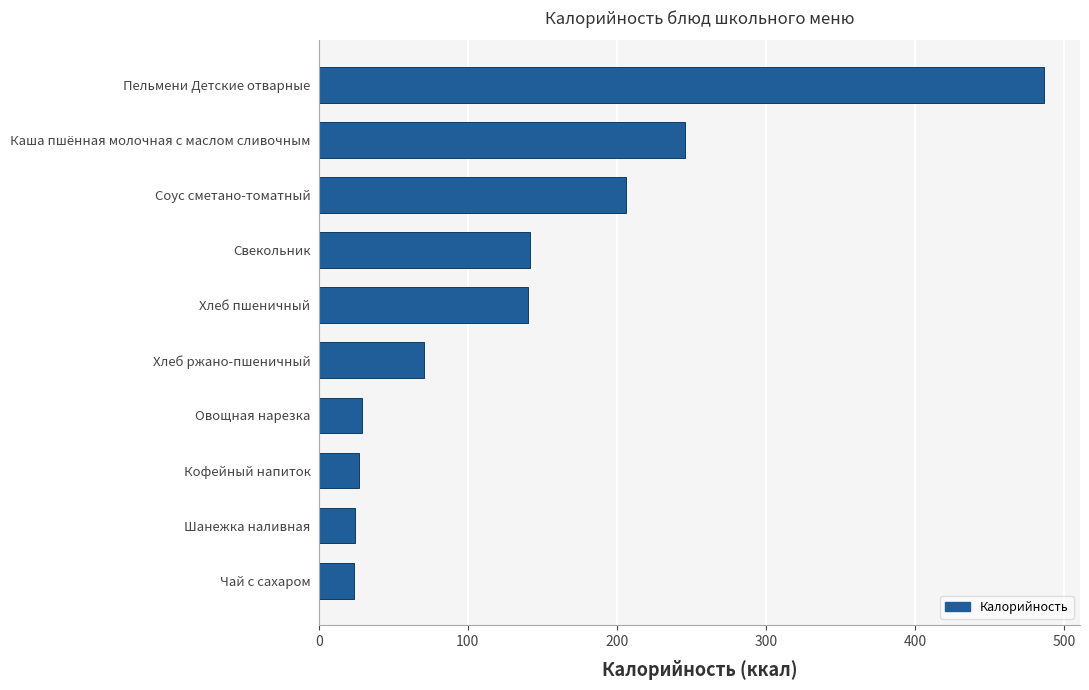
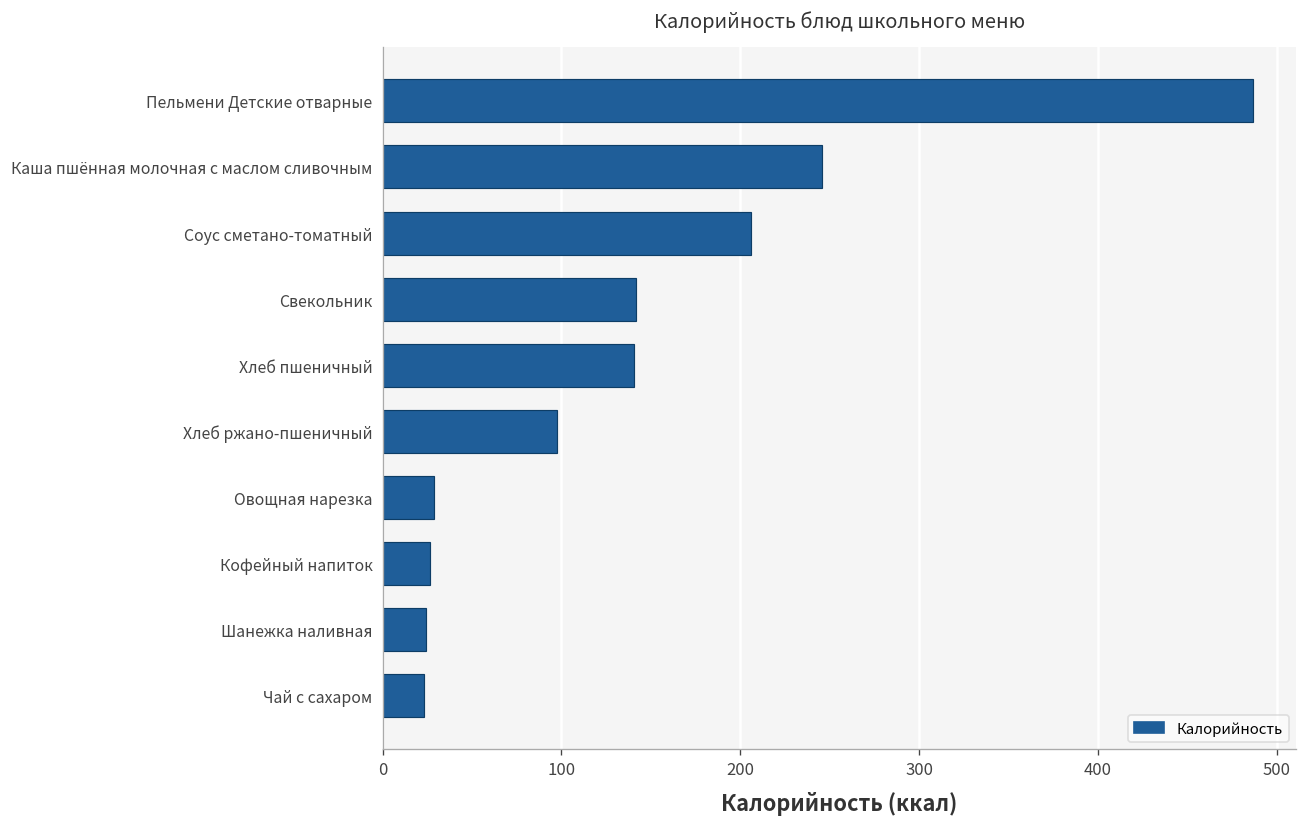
  {
    "Пельмени Детские отварные": 487,
    "Каша пшённая молочная с маслом сливочным": 246,
    "Соус сметано-томатный": 206,
    "Свекольник": 142,
    "Хлеб пшеничный": 141,
-   "Хлеб ржано-пшеничный": 71,
+   "Хлеб ржано-пшеничный": 98,
    "Овощная нарезка": 29,
    "Кофейный напиток": 27,
    "Шанежка наливная": 24,
    "Чай с сахаром": 23
  }
